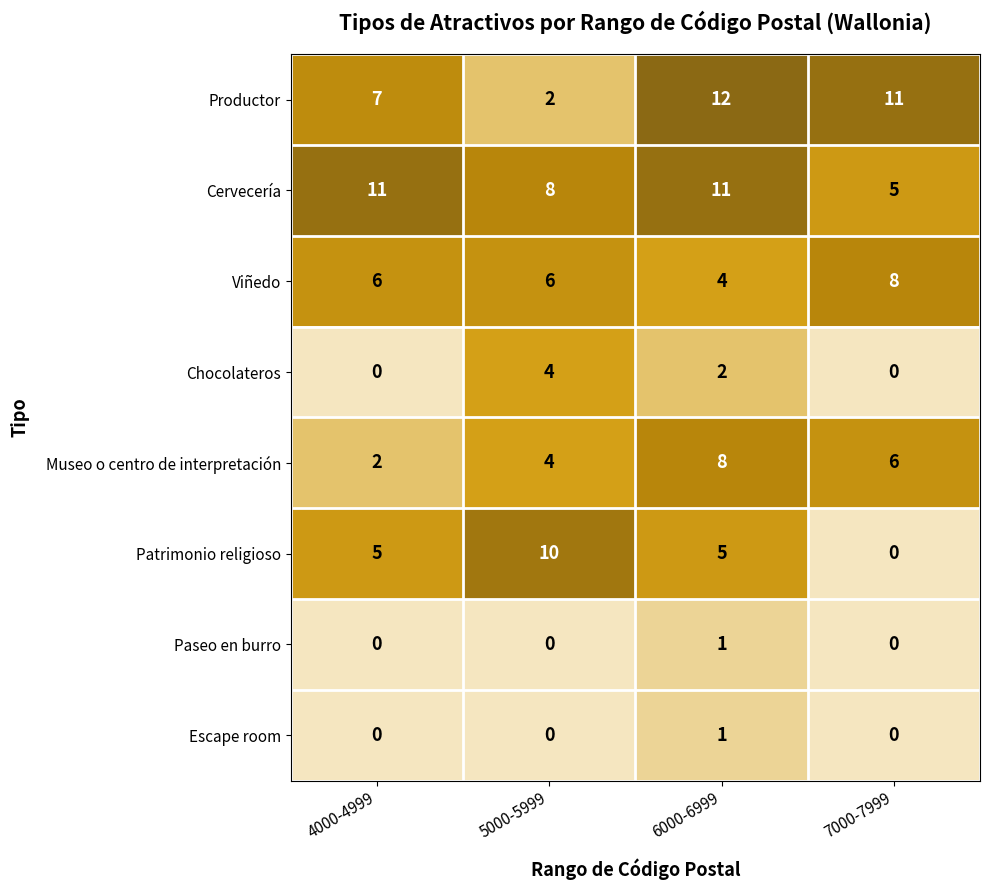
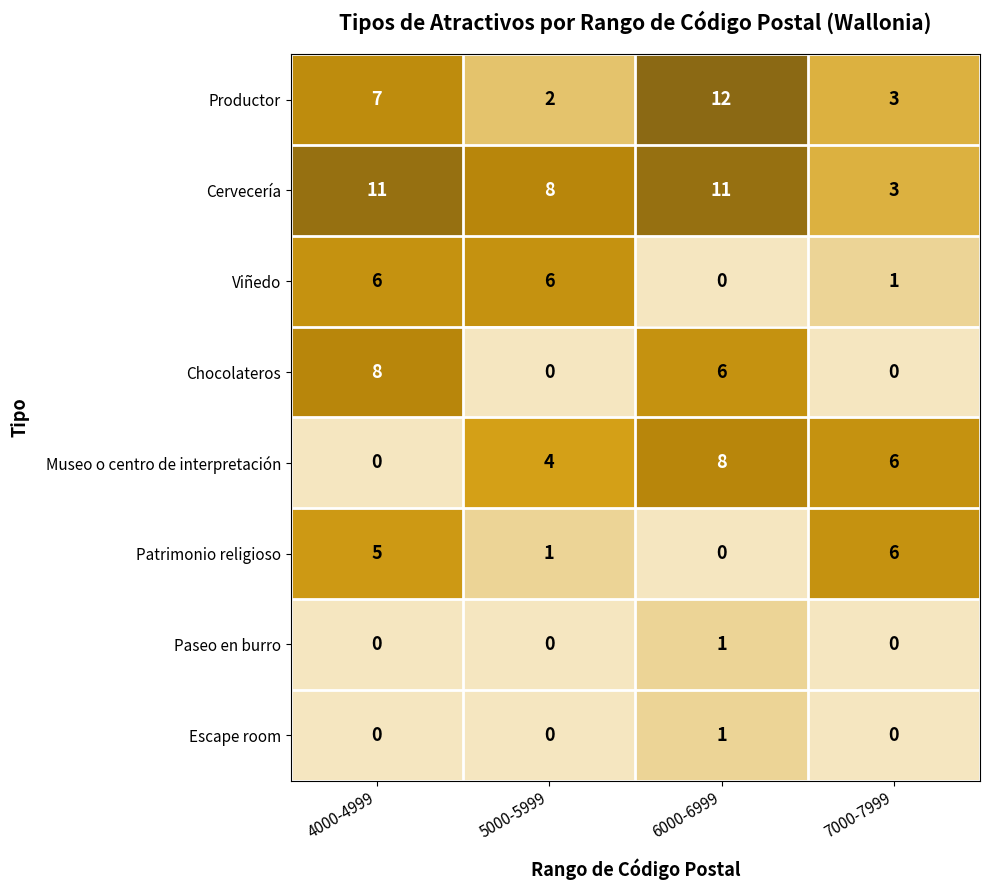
  {
    "Productor": {
      "4000-4999": 7,
      "5000-5999": 2,
      "6000-6999": 12,
-     "7000-7999": 11
+     "7000-7999": 3
    },
    "Cervecería": {
      "4000-4999": 11,
      "5000-5999": 8,
      "6000-6999": 11,
-     "7000-7999": 5
+     "7000-7999": 3
    },
    "Viñedo": {
      "4000-4999": 6,
      "5000-5999": 6,
-     "6000-6999": 4,
-     "7000-7999": 8
+     "6000-6999": 0,
+     "7000-7999": 1
    },
    "Chocolateros": {
-     "4000-4999": 0,
-     "5000-5999": 4,
-     "6000-6999": 2,
+     "4000-4999": 8,
+     "5000-5999": 0,
+     "6000-6999": 6,
      "7000-7999": 0
    },
    "Museo o centro de interpretación": {
-     "4000-4999": 2,
+     "4000-4999": 0,
      "5000-5999": 4,
      "6000-6999": 8,
      "7000-7999": 6
    },
    "Patrimonio religioso": {
      "4000-4999": 5,
-     "5000-5999": 10,
-     "6000-6999": 5,
-     "7000-7999": 0
+     "5000-5999": 1,
+     "6000-6999": 0,
+     "7000-7999": 6
    },
    "Paseo en burro": {
      "4000-4999": 0,
      "5000-5999": 0,
      "6000-6999": 1,
      "7000-7999": 0
    },
    "Escape room": {
      "4000-4999": 0,
      "5000-5999": 0,
      "6000-6999": 1,
      "7000-7999": 0
    }
  }
